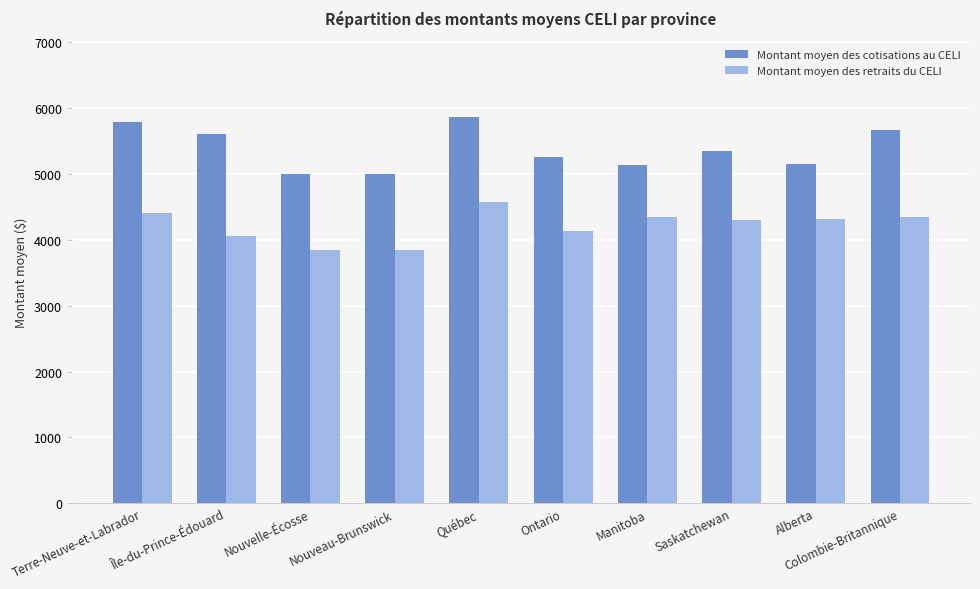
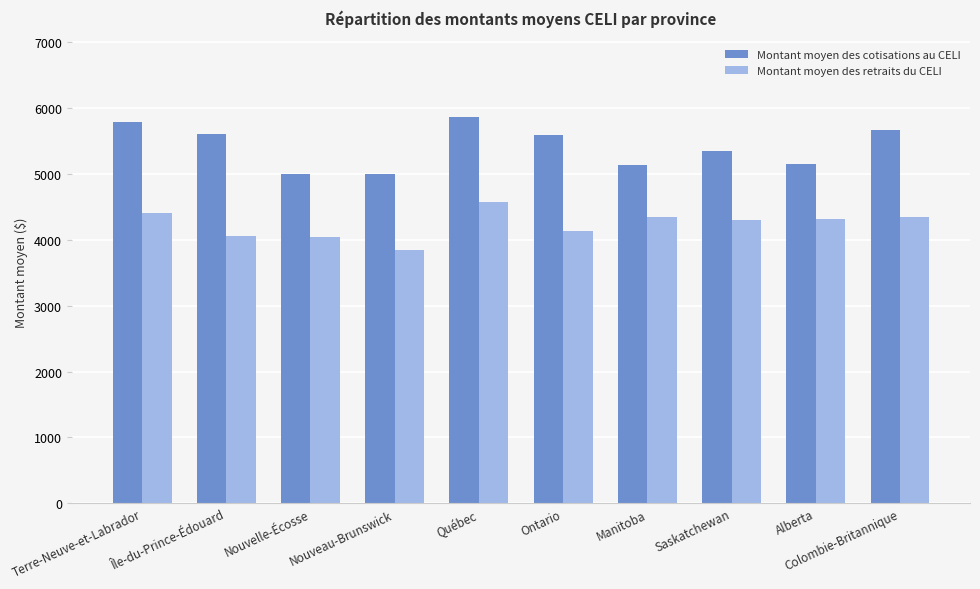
  {
    "Montant moyen des cotisations au CELI": {
      "Terre-Neuve-et-Labrador": 5800,
      "Île-du-Prince-Édouard": 5600,
      "Nouvelle-Écosse": 5000,
      "Nouveau-Brunswick": 5000,
      "Québec": 5900,
-     "Ontario": 5300,
+     "Ontario": 5600,
      "Manitoba": 5100,
      "Saskatchewan": 5300,
      "Alberta": 5200,
      "Colombie-Britannique": 5700
    },
    "Montant moyen des retraits du CELI": {
      "Terre-Neuve-et-Labrador": 4400,
      "Île-du-Prince-Édouard": 4100,
-     "Nouvelle-Écosse": 3900,
+     "Nouvelle-Écosse": 4000,
      "Nouveau-Brunswick": 3800,
      "Québec": 4600,
      "Ontario": 4100,
      "Manitoba": 4300,
      "Saskatchewan": 4300,
      "Alberta": 4300,
      "Colombie-Britannique": 4300
    }
  }
